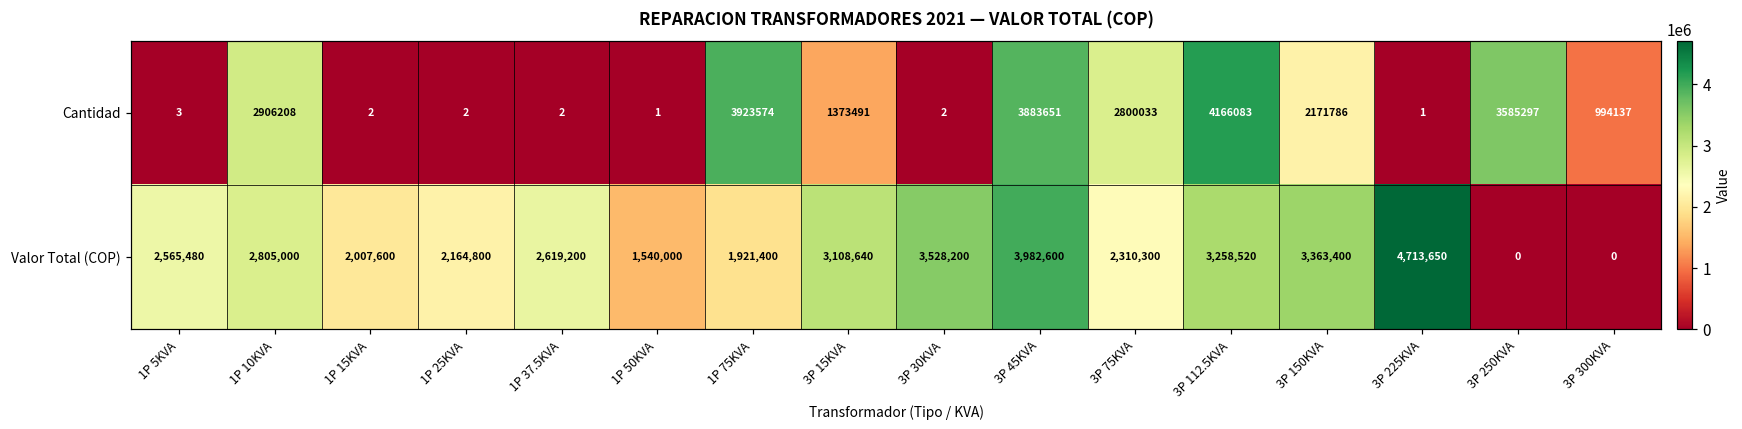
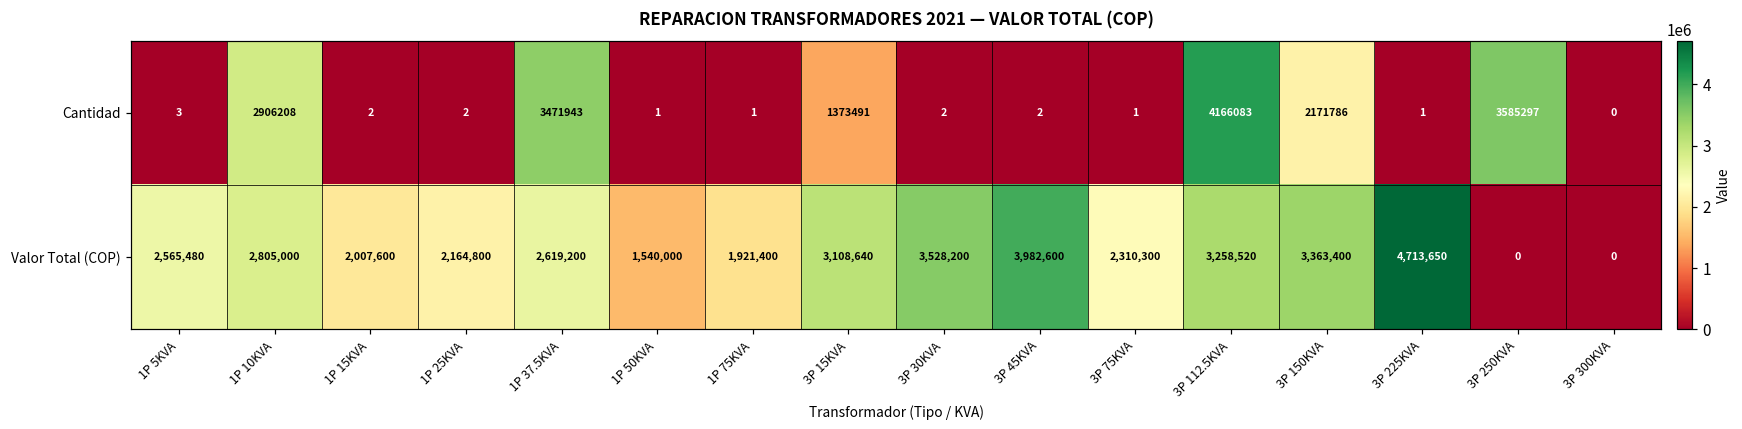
  {
    "Cantidad": {
      "1P 5KVA": "3",
      "1P 10KVA": "2906208",
      "1P 15KVA": "2",
      "1P 25KVA": "2",
-     "1P 37.5KVA": "2",
+     "1P 37.5KVA": "3471943",
      "1P 50KVA": "1",
-     "1P 75KVA": "3923574",
+     "1P 75KVA": "1",
      "3P 15KVA": "1373491",
      "3P 30KVA": "2",
-     "3P 45KVA": "3883651",
-     "3P 75KVA": "2800033",
+     "3P 45KVA": "2",
+     "3P 75KVA": "1",
      "3P 112.5KVA": "4166083",
      "3P 150KVA": "2171786",
      "3P 225KVA": "1",
      "3P 250KVA": "3585297",
-     "3P 300KVA": "994137"
+     "3P 300KVA": "0"
    },
    "Valor Total (COP)": {
      "1P 5KVA": "2,565,480",
      "1P 10KVA": "2,805,000",
      "1P 15KVA": "2,007,600",
      "1P 25KVA": "2,164,800",
      "1P 37.5KVA": "2,619,200",
      "1P 50KVA": "1,540,000",
      "1P 75KVA": "1,921,400",
      "3P 15KVA": "3,108,640",
      "3P 30KVA": "3,528,200",
      "3P 45KVA": "3,982,600",
      "3P 75KVA": "2,310,300",
      "3P 112.5KVA": "3,258,520",
      "3P 150KVA": "3,363,400",
      "3P 225KVA": "4,713,650",
      "3P 250KVA": "0",
      "3P 300KVA": "0"
    }
  }
